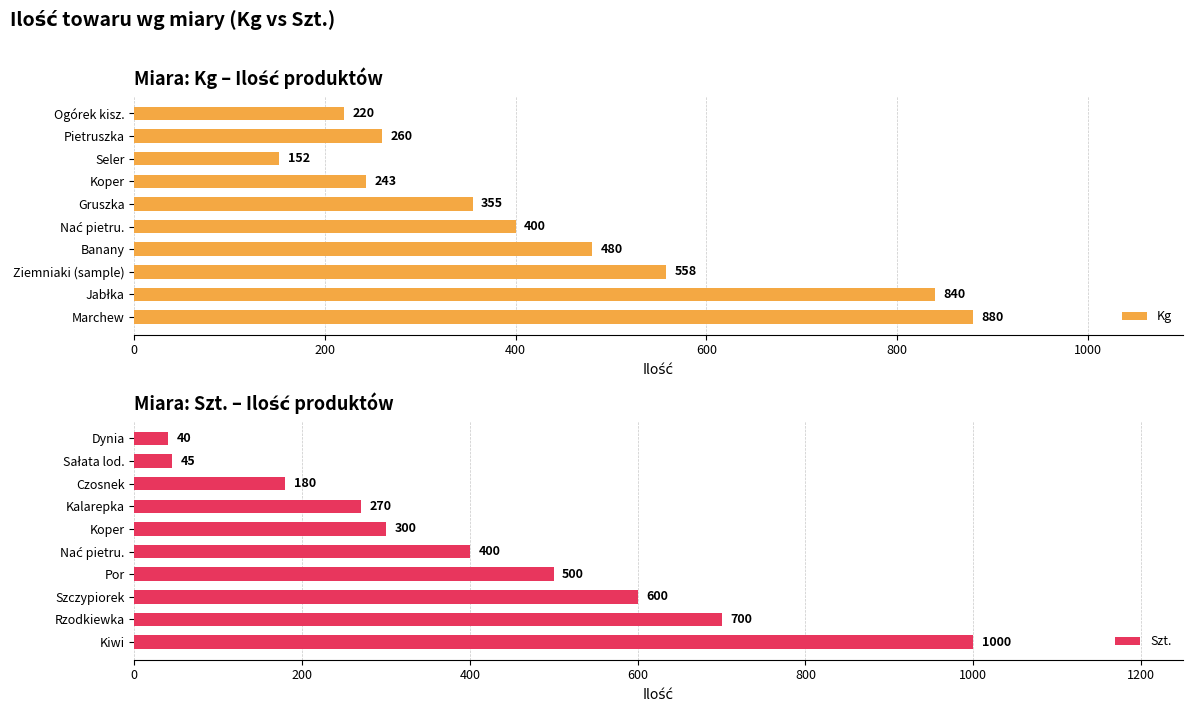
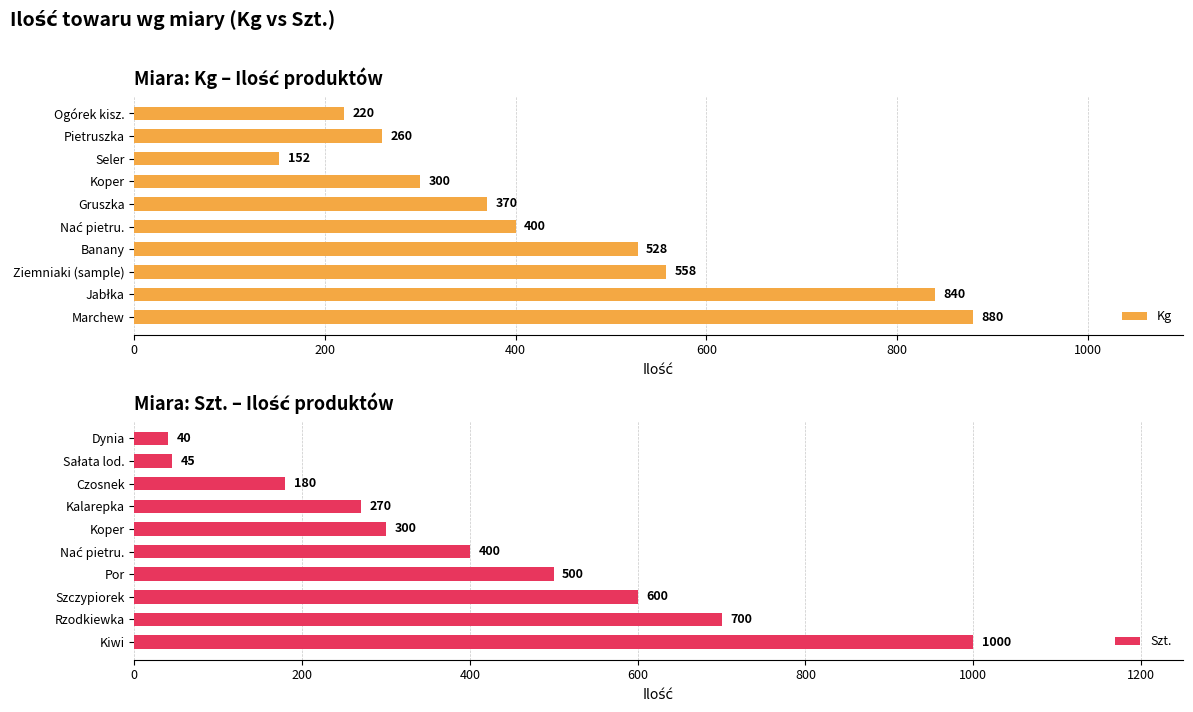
  {
    "Miara: Kg – Ilość produktów": {
      "Ogórek kisz.": 220,
      "Pietruszka": 260,
      "Seler": 152,
-     "Koper": 243,
-     "Gruszka": 355,
+     "Koper": 300,
+     "Gruszka": 370,
      "Nać pietru.": 400,
-     "Banany": 480,
+     "Banany": 528,
      "Ziemniaki (sample)": 558,
      "Jabłka": 840,
      "Marchew": 880
    },
    "Miara: Szt. – Ilość produktów": {
      "Dynia": 40,
      "Sałata lod.": 45,
      "Czosnek": 180,
      "Kalarepka": 270,
      "Koper": 300,
      "Nać pietru.": 400,
      "Por": 500,
      "Szczypiorek": 600,
      "Rzodkiewka": 700,
      "Kiwi": 1000
    }
  }
